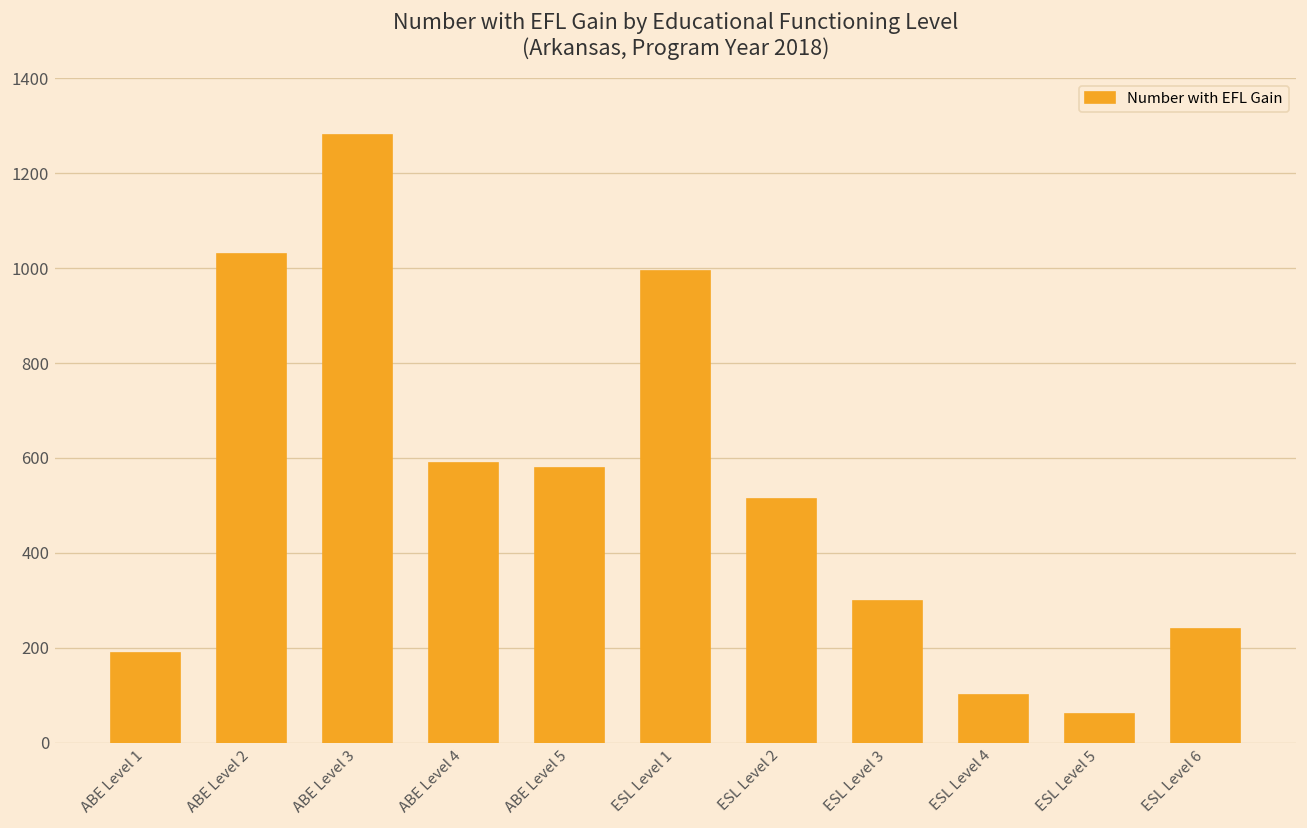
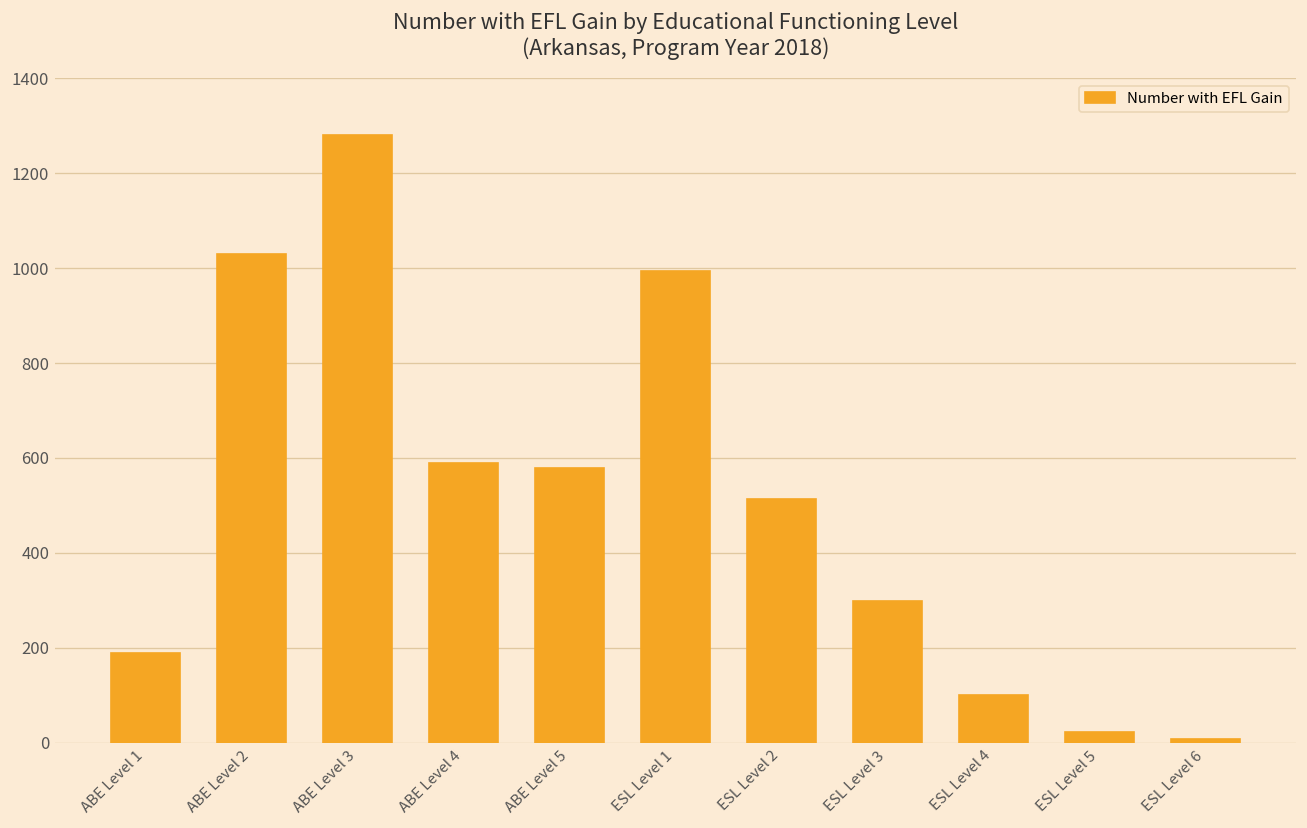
  {
    "ABE Level 1": 190,
    "ABE Level 2": 1030,
    "ABE Level 3": 1280,
    "ABE Level 4": 590,
    "ABE Level 5": 580,
    "ESL Level 1": 990,
    "ESL Level 2": 510,
    "ESL Level 3": 300,
    "ESL Level 4": 100,
-   "ESL Level 5": 60,
-   "ESL Level 6": 240
+   "ESL Level 5": 20,
+   "ESL Level 6": 10
  }
